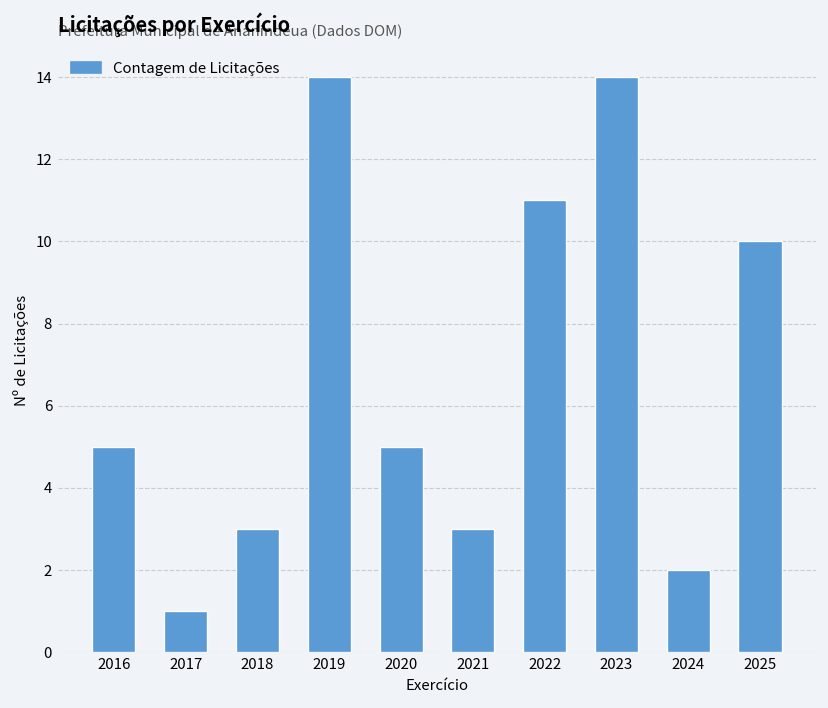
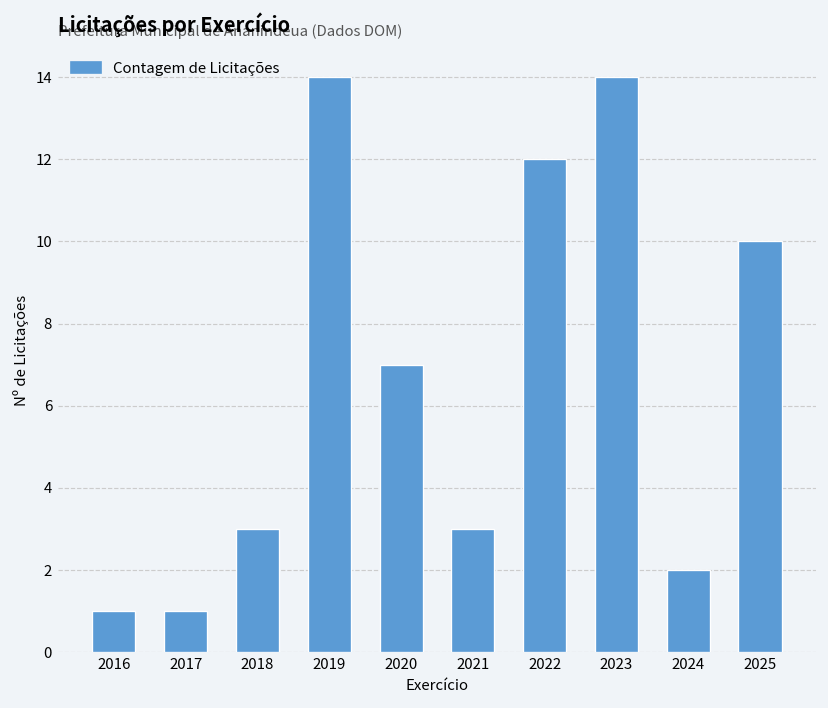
  {
-   "2016": 5,
+   "2016": 1,
    "2017": 1,
    "2018": 3,
    "2019": 14,
-   "2020": 5,
+   "2020": 7,
    "2021": 3,
-   "2022": 11,
+   "2022": 12,
    "2023": 14,
    "2024": 2,
    "2025": 10
  }
